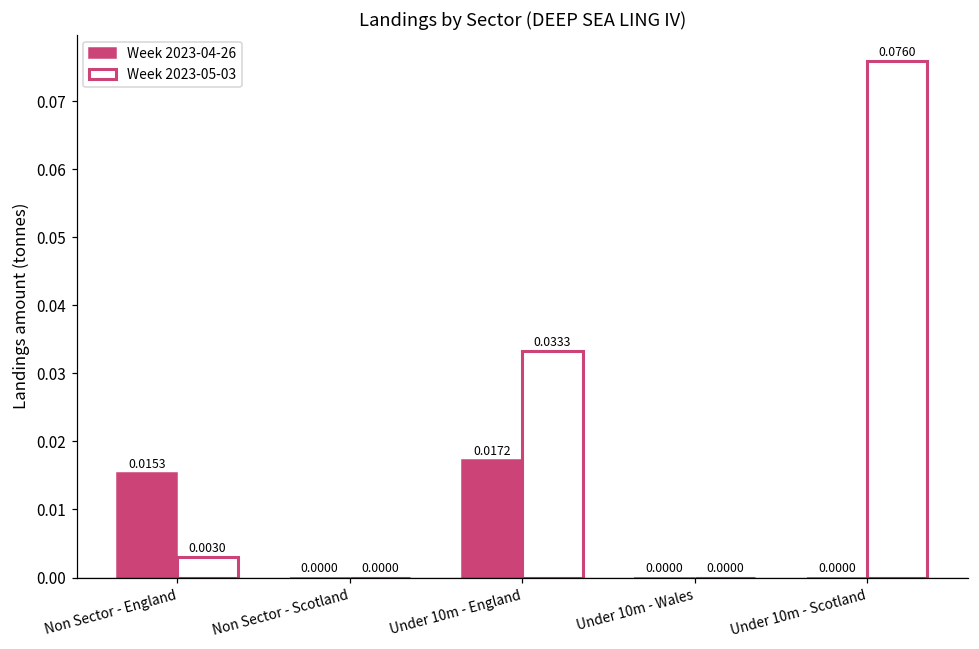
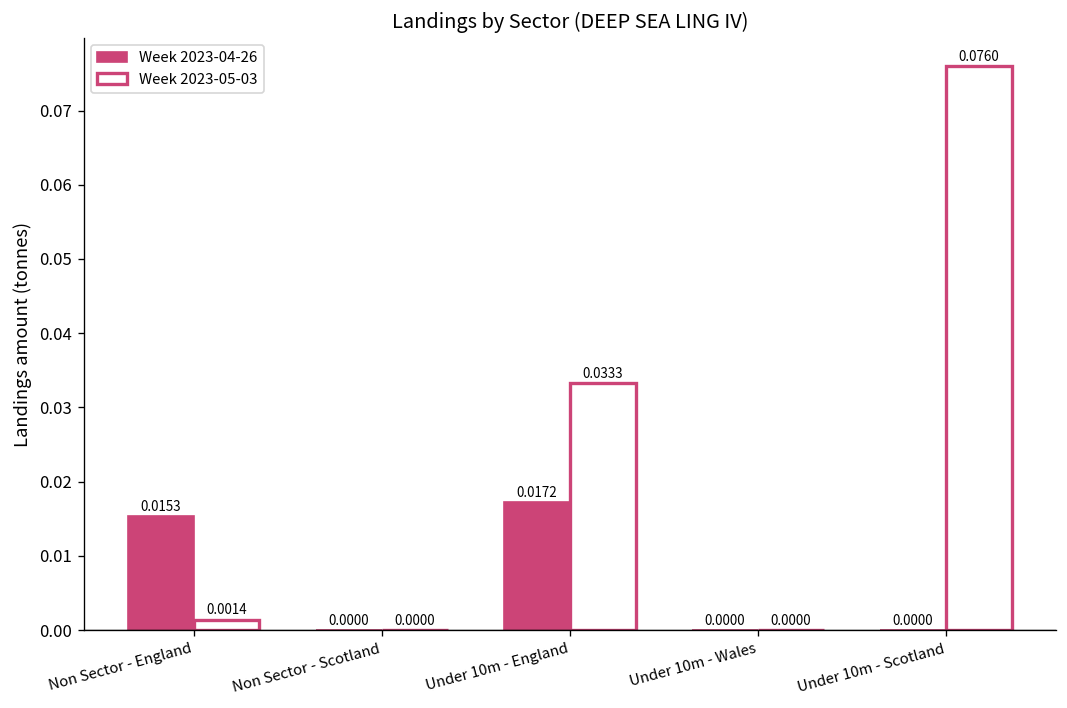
  {
    "Week 2023-04-26": {
      "Non Sector - England": 0.0153,
      "Non Sector - Scotland": 0.0000,
      "Under 10m - England": 0.0172,
      "Under 10m - Wales": 0.0000,
      "Under 10m - Scotland": 0.0000
    },
    "Week 2023-05-03": {
-     "Non Sector - England": 0.0030,
+     "Non Sector - England": 0.0014,
      "Non Sector - Scotland": 0.0000,
      "Under 10m - England": 0.0333,
      "Under 10m - Wales": 0.0000,
      "Under 10m - Scotland": 0.0760
    }
  }
